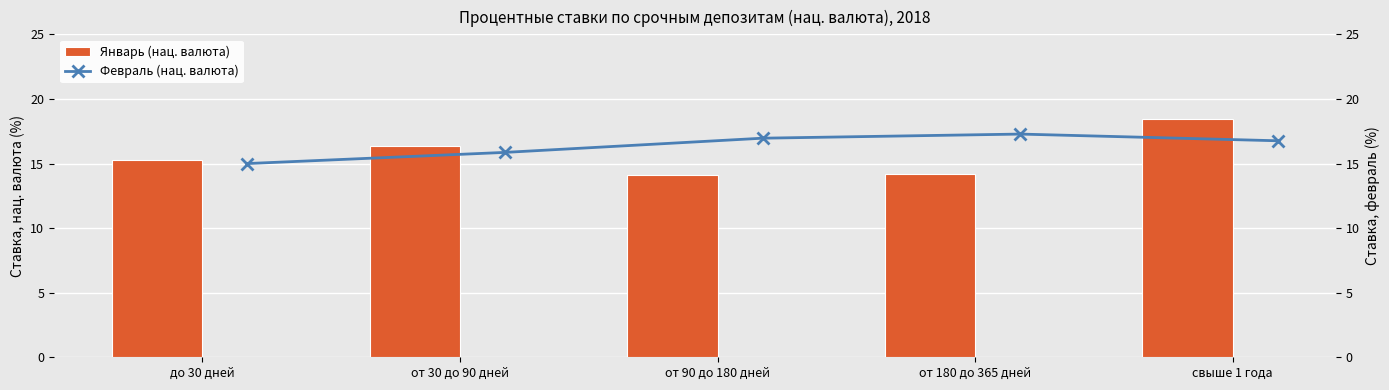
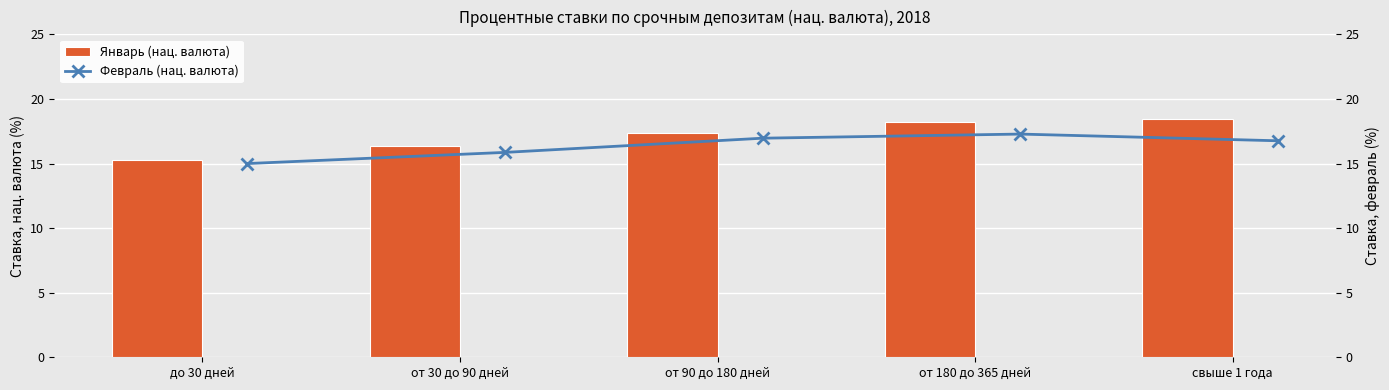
  {
    "Январь (нац. валюта)": {
      "до 30 дней": 15.2,
      "от 30 до 90 дней": 16.4,
-     "от 90 до 180 дней": 14.1,
-     "от 180 до 365 дней": 14.2,
+     "от 90 до 180 дней": 17.4,
+     "от 180 до 365 дней": 18.2,
      "свыше 1 года": 18.4
    }
  }
